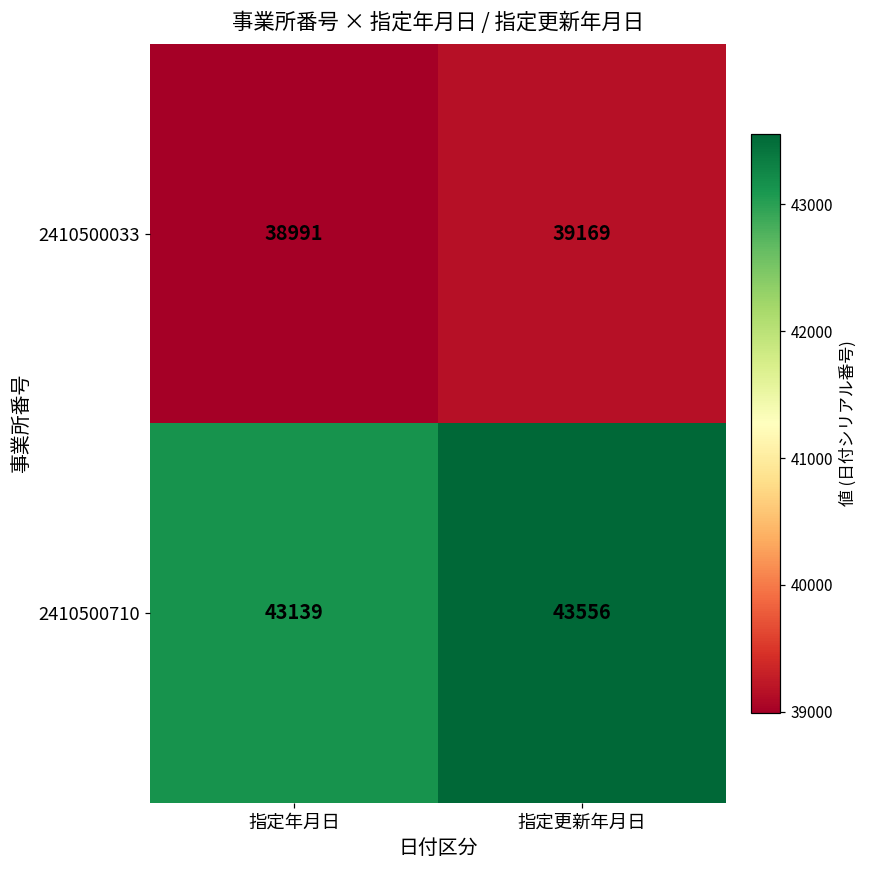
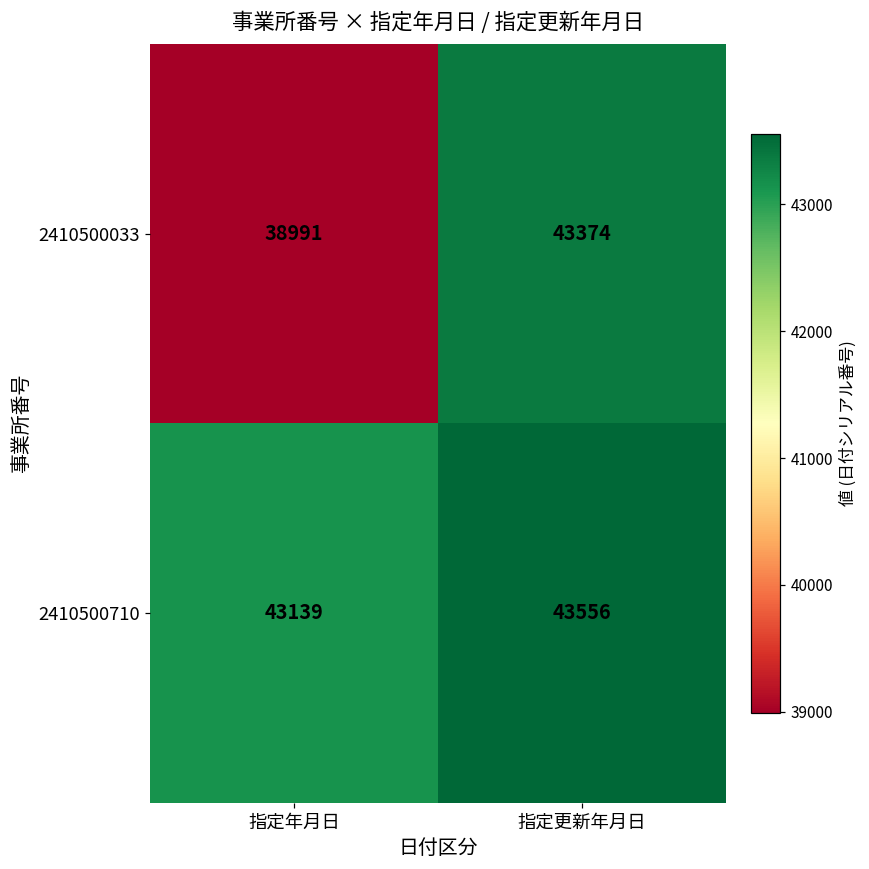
  {
    "2410500033": {
      "指定年月日": 38991,
-     "指定更新年月日": 39169
+     "指定更新年月日": 43374
    },
    "2410500710": {
      "指定年月日": 43139,
      "指定更新年月日": 43556
    }
  }
